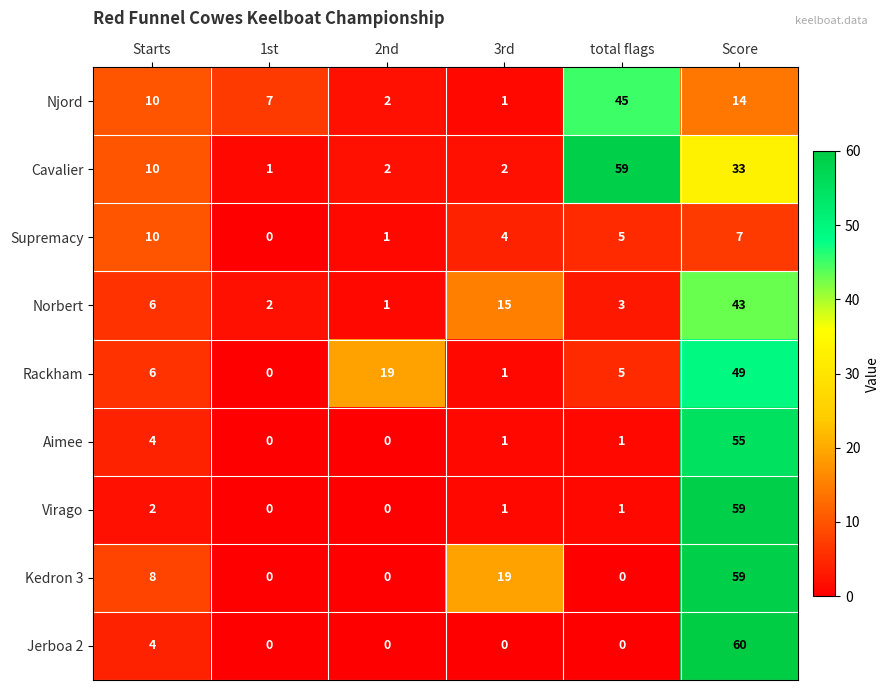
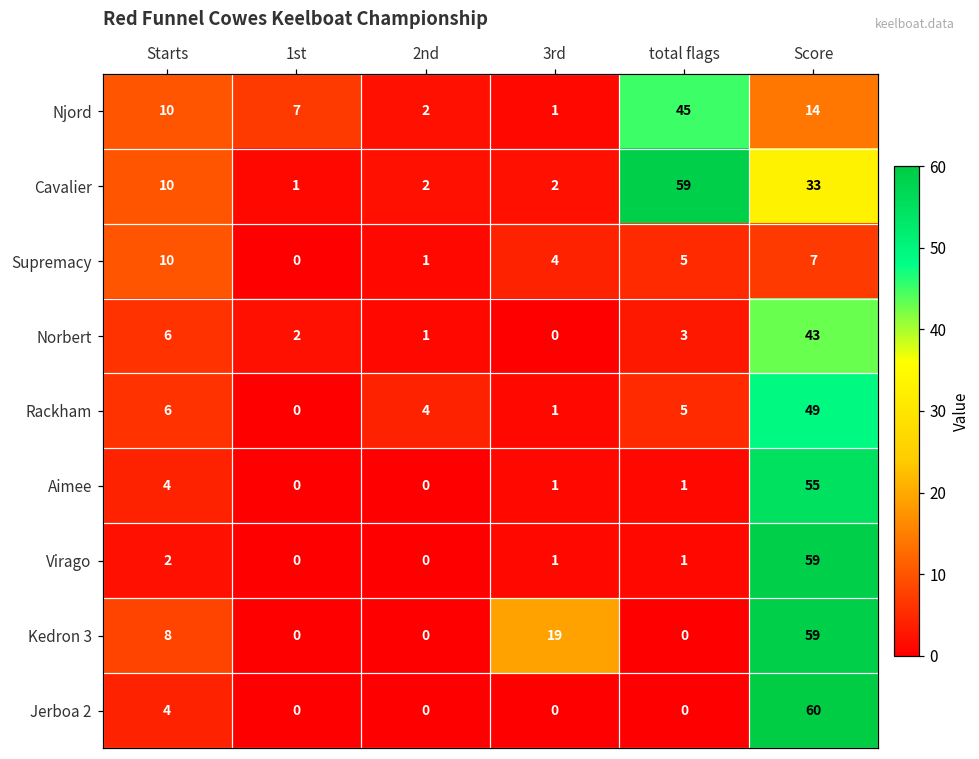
  {
    "Njord": {
      "Starts": 10,
      "1st": 7,
      "2nd": 2,
      "3rd": 1,
      "total flags": 45,
      "Score": 14
    },
    "Cavalier": {
      "Starts": 10,
      "1st": 1,
      "2nd": 2,
      "3rd": 2,
      "total flags": 59,
      "Score": 33
    },
    "Supremacy": {
      "Starts": 10,
      "1st": 0,
      "2nd": 1,
      "3rd": 4,
      "total flags": 5,
      "Score": 7
    },
    "Norbert": {
      "Starts": 6,
      "1st": 2,
      "2nd": 1,
-     "3rd": 15,
+     "3rd": 0,
      "total flags": 3,
      "Score": 43
    },
    "Rackham": {
      "Starts": 6,
      "1st": 0,
-     "2nd": 19,
+     "2nd": 4,
      "3rd": 1,
      "total flags": 5,
      "Score": 49
    },
    "Aimee": {
      "Starts": 4,
      "1st": 0,
      "2nd": 0,
      "3rd": 1,
      "total flags": 1,
      "Score": 55
    },
    "Virago": {
      "Starts": 2,
      "1st": 0,
      "2nd": 0,
      "3rd": 1,
      "total flags": 1,
      "Score": 59
    },
    "Kedron 3": {
      "Starts": 8,
      "1st": 0,
      "2nd": 0,
      "3rd": 19,
      "total flags": 0,
      "Score": 59
    },
    "Jerboa 2": {
      "Starts": 4,
      "1st": 0,
      "2nd": 0,
      "3rd": 0,
      "total flags": 0,
      "Score": 60
    }
  }
